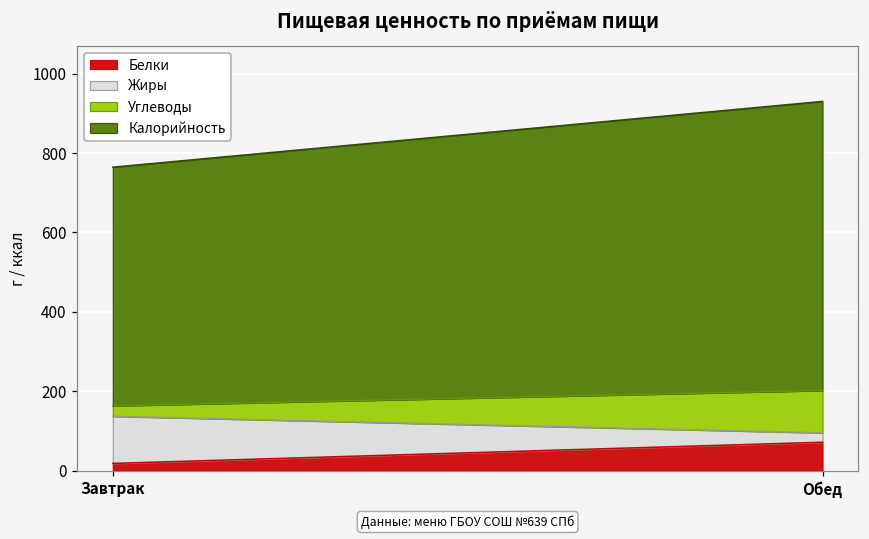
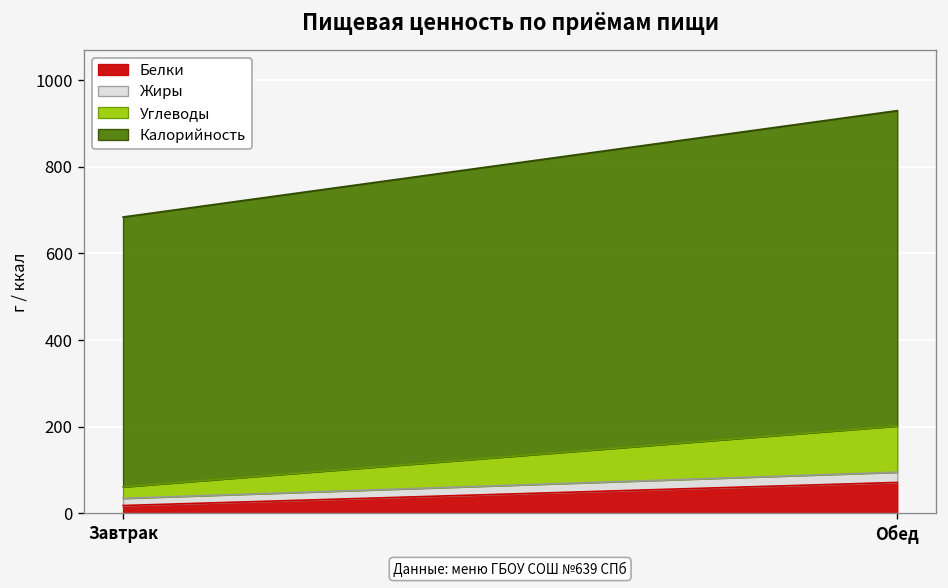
  {
    "Белки": {
      "Завтрак": 20,
      "Обед": 70
    },
    "Жиры": {
-     "Завтрак": 120,
+     "Завтрак": 20,
      "Обед": 20
    },
    "Углеводы": {
      "Завтрак": 30,
      "Обед": 110
    },
    "Калорийность": {
-     "Завтрак": 600,
+     "Завтрак": 620,
      "Обед": 730
    }
  }
